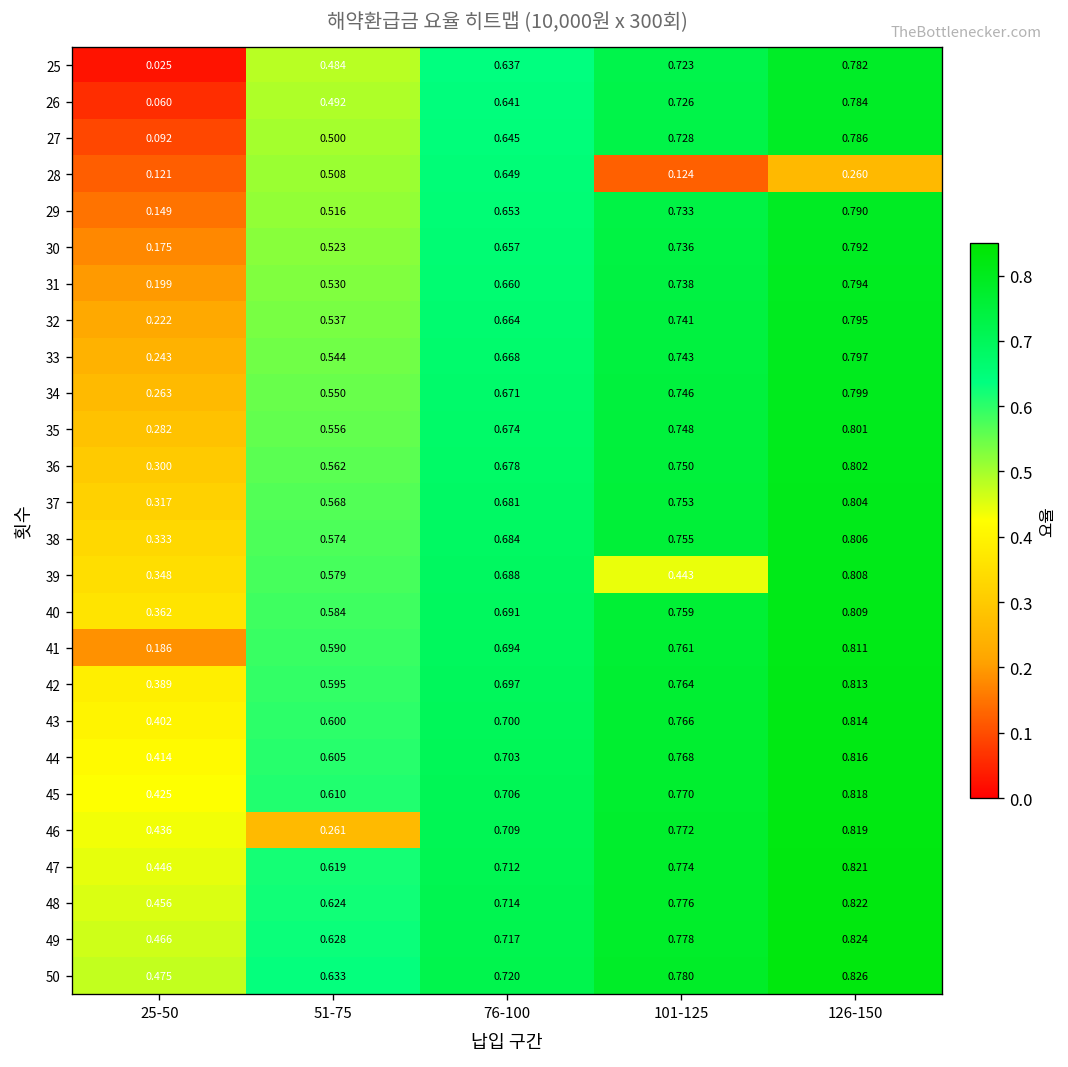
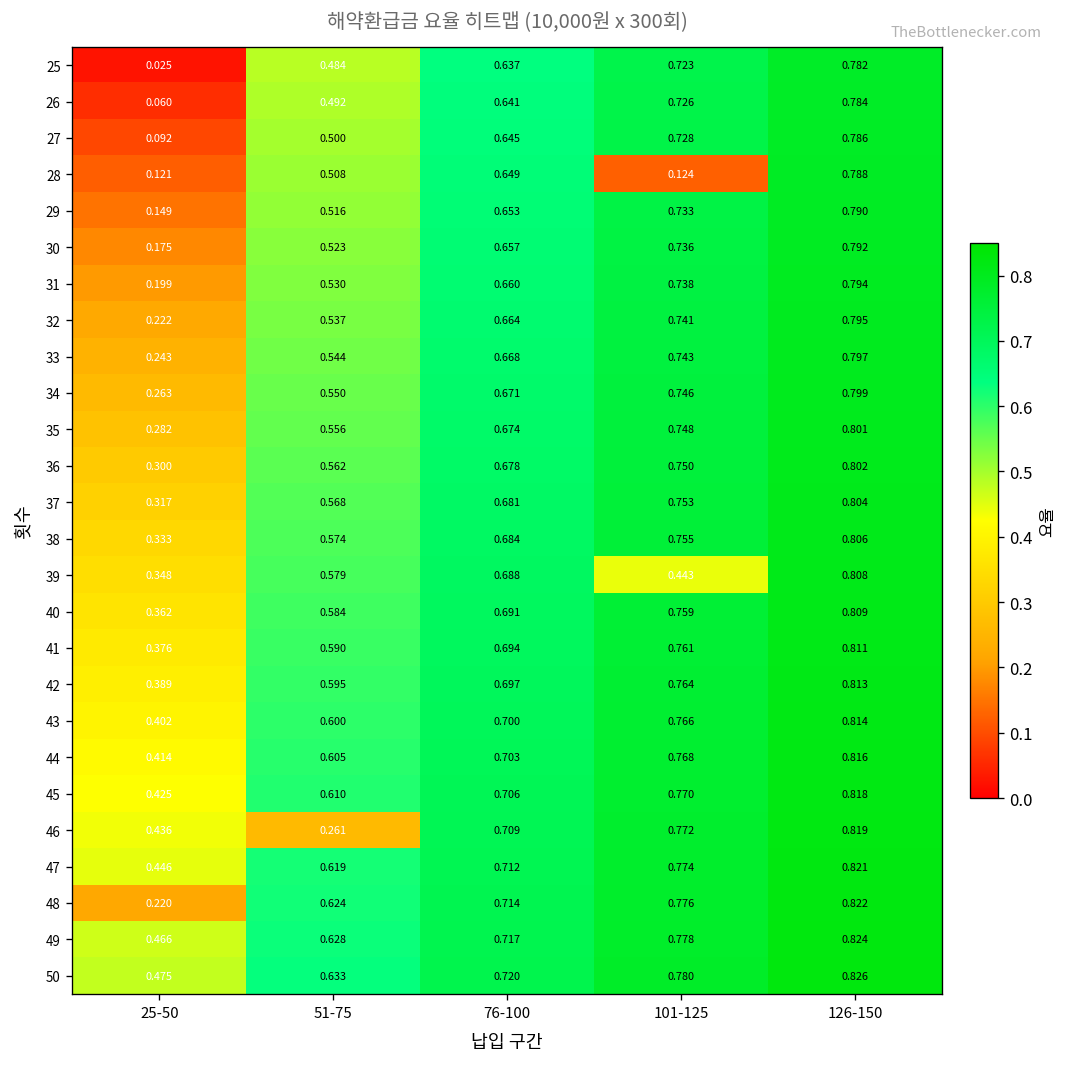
  {
    "25": {
      "25-50": 0.025,
      "51-75": 0.484,
      "76-100": 0.637,
      "101-125": 0.723,
      "126-150": 0.782
    },
    "26": {
      "25-50": 0.060,
      "51-75": 0.492,
      "76-100": 0.641,
      "101-125": 0.726,
      "126-150": 0.784
    },
    "27": {
      "25-50": 0.092,
      "51-75": 0.500,
      "76-100": 0.645,
      "101-125": 0.728,
      "126-150": 0.786
    },
    "28": {
      "25-50": 0.121,
      "51-75": 0.508,
      "76-100": 0.649,
      "101-125": 0.124,
-     "126-150": 0.260
+     "126-150": 0.788
    },
    "29": {
      "25-50": 0.149,
      "51-75": 0.516,
      "76-100": 0.653,
      "101-125": 0.733,
      "126-150": 0.790
    },
    "30": {
      "25-50": 0.175,
      "51-75": 0.523,
      "76-100": 0.657,
      "101-125": 0.736,
      "126-150": 0.792
    },
    "31": {
      "25-50": 0.199,
      "51-75": 0.530,
      "76-100": 0.660,
      "101-125": 0.738,
      "126-150": 0.794
    },
    "32": {
      "25-50": 0.222,
      "51-75": 0.537,
      "76-100": 0.664,
      "101-125": 0.741,
      "126-150": 0.795
    },
    "33": {
      "25-50": 0.243,
      "51-75": 0.544,
      "76-100": 0.668,
      "101-125": 0.743,
      "126-150": 0.797
    },
    "34": {
      "25-50": 0.263,
      "51-75": 0.550,
      "76-100": 0.671,
      "101-125": 0.746,
      "126-150": 0.799
    },
    "35": {
      "25-50": 0.282,
      "51-75": 0.556,
      "76-100": 0.674,
      "101-125": 0.748,
      "126-150": 0.801
    },
    "36": {
      "25-50": 0.300,
      "51-75": 0.562,
      "76-100": 0.678,
      "101-125": 0.750,
      "126-150": 0.802
    },
    "37": {
      "25-50": 0.317,
      "51-75": 0.568,
      "76-100": 0.681,
      "101-125": 0.753,
      "126-150": 0.804
    },
    "38": {
      "25-50": 0.333,
      "51-75": 0.574,
      "76-100": 0.684,
      "101-125": 0.755,
      "126-150": 0.806
    },
    "39": {
      "25-50": 0.348,
      "51-75": 0.579,
      "76-100": 0.688,
      "101-125": 0.443,
      "126-150": 0.808
    },
    "40": {
      "25-50": 0.362,
      "51-75": 0.584,
      "76-100": 0.691,
      "101-125": 0.759,
      "126-150": 0.809
    },
    "41": {
-     "25-50": 0.186,
+     "25-50": 0.376,
      "51-75": 0.590,
      "76-100": 0.694,
      "101-125": 0.761,
      "126-150": 0.811
    },
    "42": {
      "25-50": 0.389,
      "51-75": 0.595,
      "76-100": 0.697,
      "101-125": 0.764,
      "126-150": 0.813
    },
    "43": {
      "25-50": 0.402,
      "51-75": 0.600,
      "76-100": 0.700,
      "101-125": 0.766,
      "126-150": 0.814
    },
    "44": {
      "25-50": 0.414,
      "51-75": 0.605,
      "76-100": 0.703,
      "101-125": 0.768,
      "126-150": 0.816
    },
    "45": {
      "25-50": 0.425,
      "51-75": 0.610,
      "76-100": 0.706,
      "101-125": 0.770,
      "126-150": 0.818
    },
    "46": {
      "25-50": 0.436,
      "51-75": 0.261,
      "76-100": 0.709,
      "101-125": 0.772,
      "126-150": 0.819
    },
    "47": {
      "25-50": 0.446,
      "51-75": 0.619,
      "76-100": 0.712,
      "101-125": 0.774,
      "126-150": 0.821
    },
    "48": {
-     "25-50": 0.456,
+     "25-50": 0.220,
      "51-75": 0.624,
      "76-100": 0.714,
      "101-125": 0.776,
      "126-150": 0.822
    },
    "49": {
      "25-50": 0.466,
      "51-75": 0.628,
      "76-100": 0.717,
      "101-125": 0.778,
      "126-150": 0.824
    },
    "50": {
      "25-50": 0.475,
      "51-75": 0.633,
      "76-100": 0.720,
      "101-125": 0.780,
      "126-150": 0.826
    }
  }
